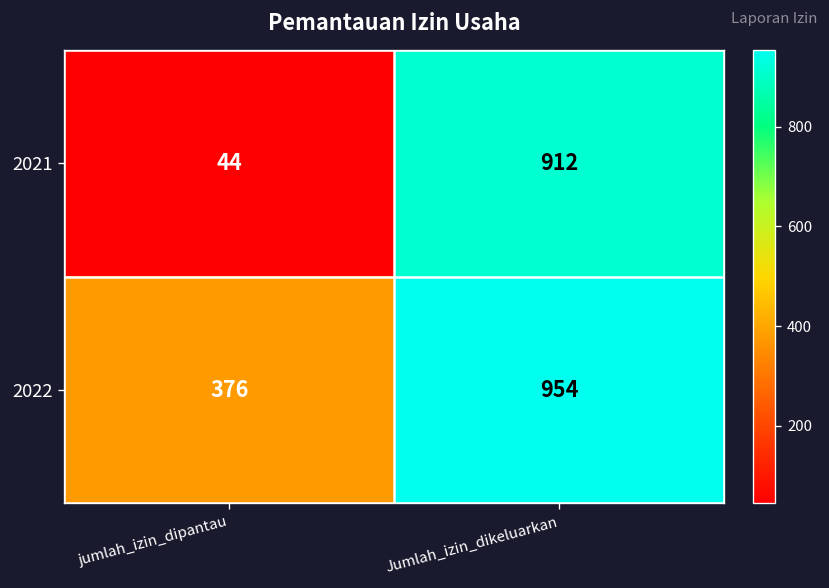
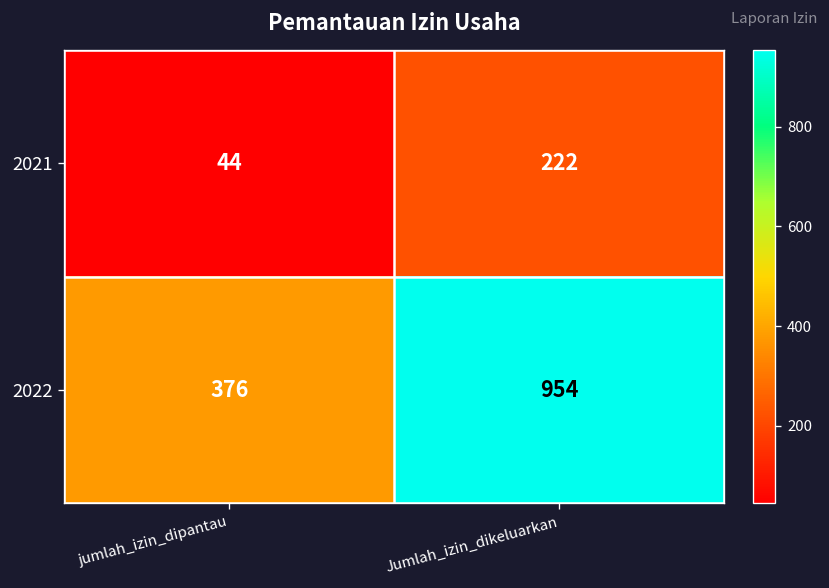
  {
    "2021": {
      "jumlah_izin_dipantau": 44,
-     "Jumlah_izin_dikeluarkan": 912
+     "Jumlah_izin_dikeluarkan": 222
    },
    "2022": {
      "jumlah_izin_dipantau": 376,
      "Jumlah_izin_dikeluarkan": 954
    }
  }
